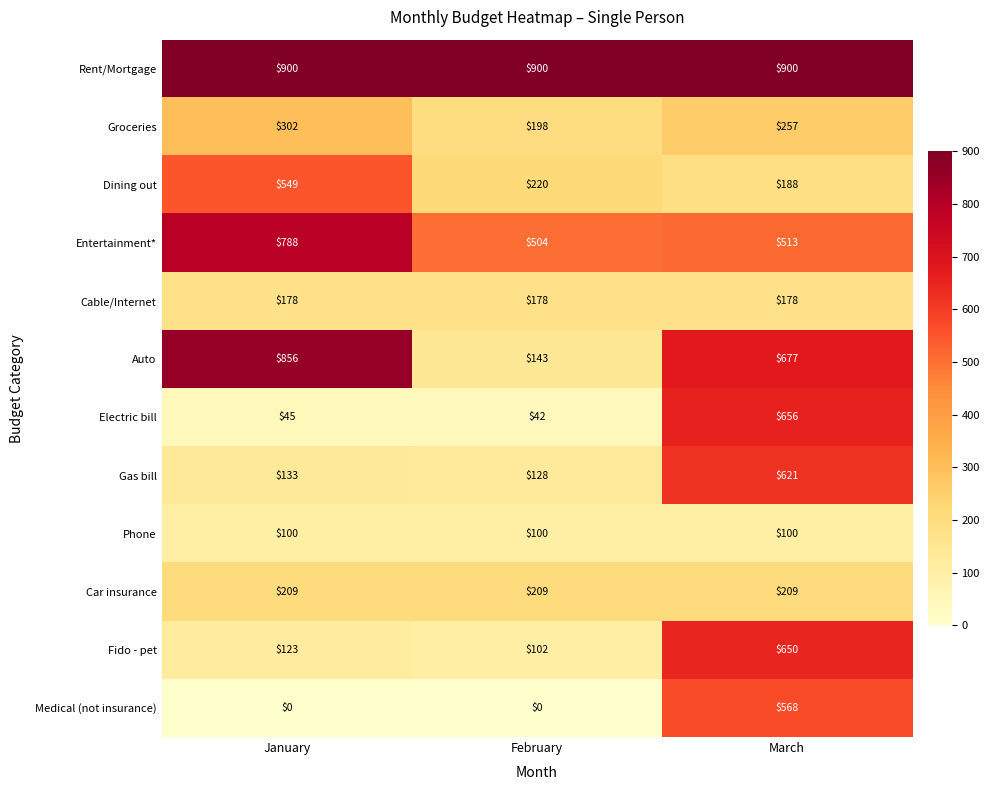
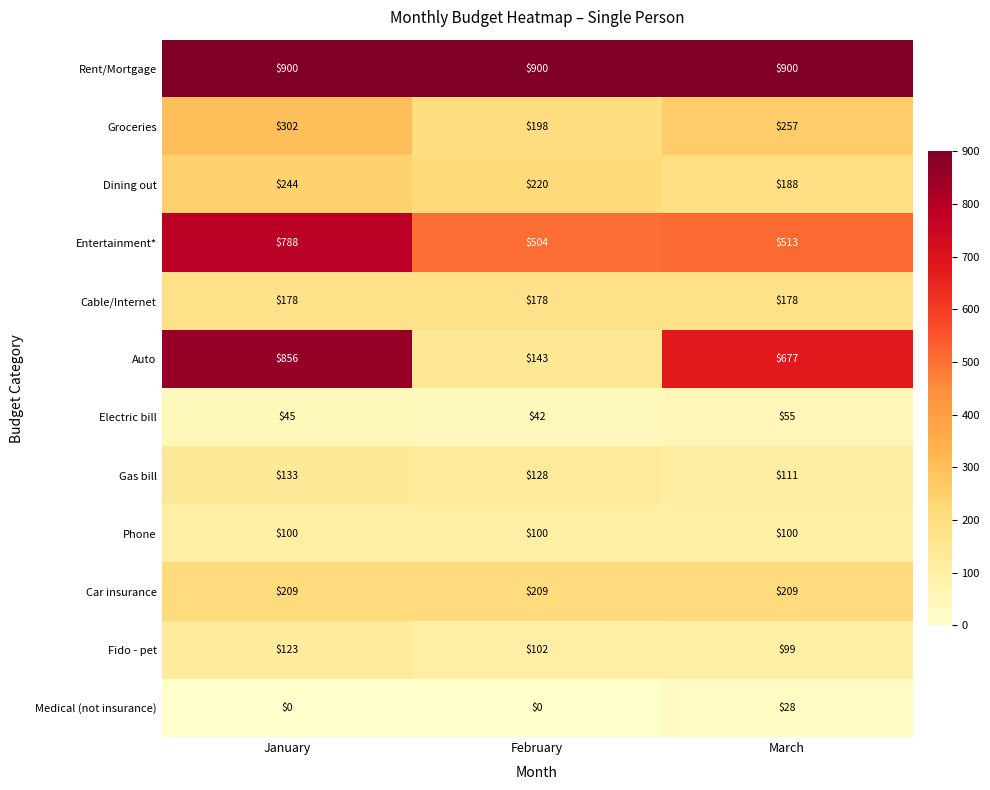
  {
    "Rent/Mortgage": {
      "January": "$900",
      "February": "$900",
      "March": "$900"
    },
    "Groceries": {
      "January": "$302",
      "February": "$198",
      "March": "$257"
    },
    "Dining out": {
-     "January": "$549",
+     "January": "$244",
      "February": "$220",
      "March": "$188"
    },
    "Entertainment*": {
      "January": "$788",
      "February": "$504",
      "March": "$513"
    },
    "Cable/Internet": {
      "January": "$178",
      "February": "$178",
      "March": "$178"
    },
    "Auto": {
      "January": "$856",
      "February": "$143",
      "March": "$677"
    },
    "Electric bill": {
      "January": "$45",
      "February": "$42",
-     "March": "$656"
+     "March": "$55"
    },
    "Gas bill": {
      "January": "$133",
      "February": "$128",
-     "March": "$621"
+     "March": "$111"
    },
    "Phone": {
      "January": "$100",
      "February": "$100",
      "March": "$100"
    },
    "Car insurance": {
      "January": "$209",
      "February": "$209",
      "March": "$209"
    },
    "Fido - pet": {
      "January": "$123",
      "February": "$102",
-     "March": "$650"
+     "March": "$99"
    },
    "Medical (not insurance)": {
      "January": "$0",
      "February": "$0",
-     "March": "$568"
+     "March": "$28"
    }
  }
